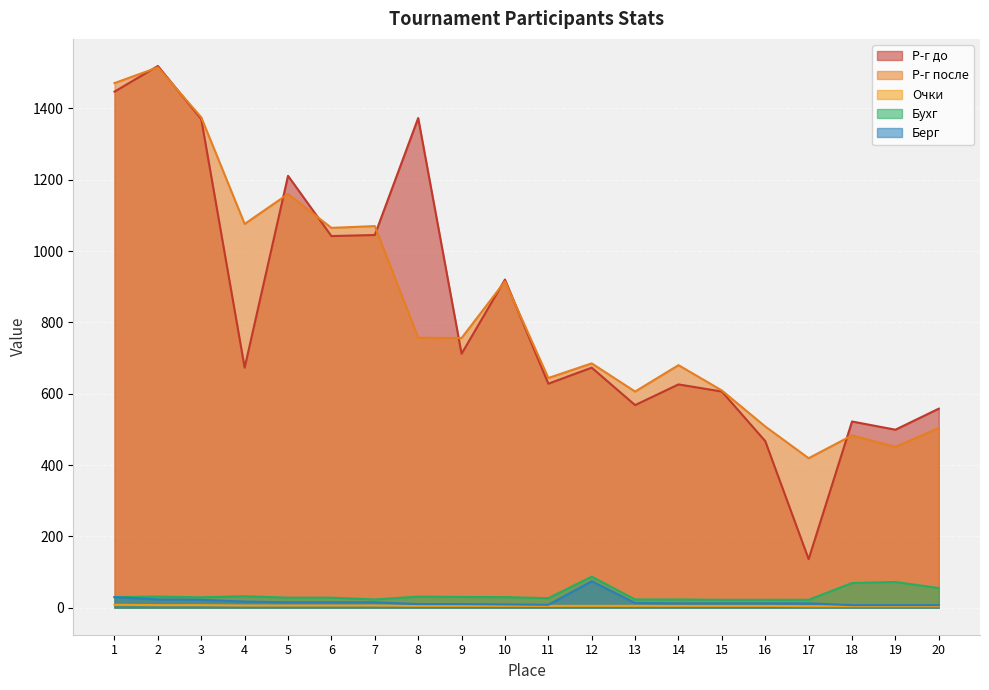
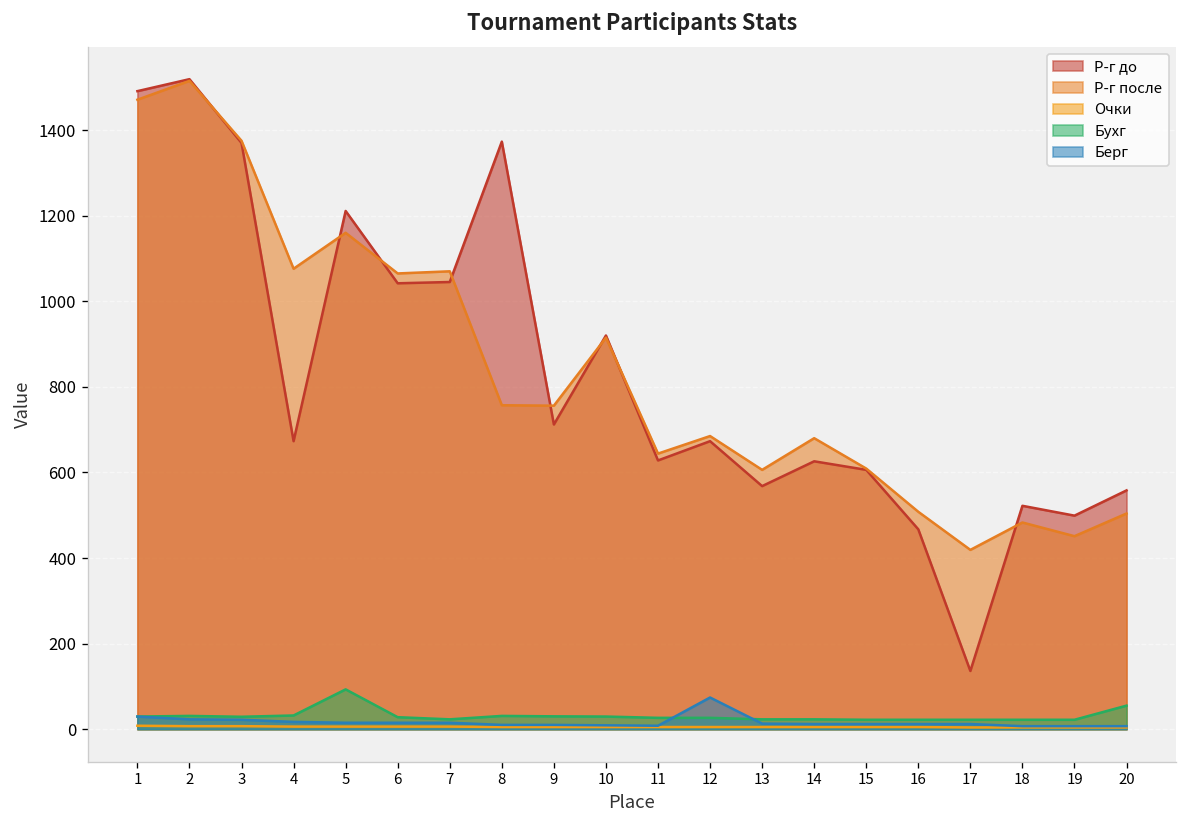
  {
    "Р-г до": {
-     "1": 1450,
+     "1": 1490,
      "4": 670,
      "5": 1210,
      "6": 1040,
      "7": 1050,
      "8": 1370,
      "9": 710,
      "11": 630,
      "12": 670,
      "13": 570,
      "14": 630,
      "16": 470,
      "17": 140,
      "18": 520,
      "19": 500,
      "20": 560
    },
    "Бухг": {
      "2": 30,
      "4": 30,
-     "5": 30,
+     "5": 90,
      "6": 30,
      "7": 20,
      "8": 30,
      "9": 30,
      "10": 30,
      "11": 30,
-     "12": 90,
+     "12": 30,
      "13": 20,
      "14": 20,
      "15": 20,
      "16": 20,
      "17": 20,
-     "18": 70,
-     "19": 70,
+     "18": 20,
+     "19": 20,
      "20": 60
    },
    "Берг": {
      "2": 20,
      "4": 20,
      "5": 20,
      "6": 20,
      "7": 20,
      "12": 70,
      "13": 10,
      "17": 10
    }
  }
